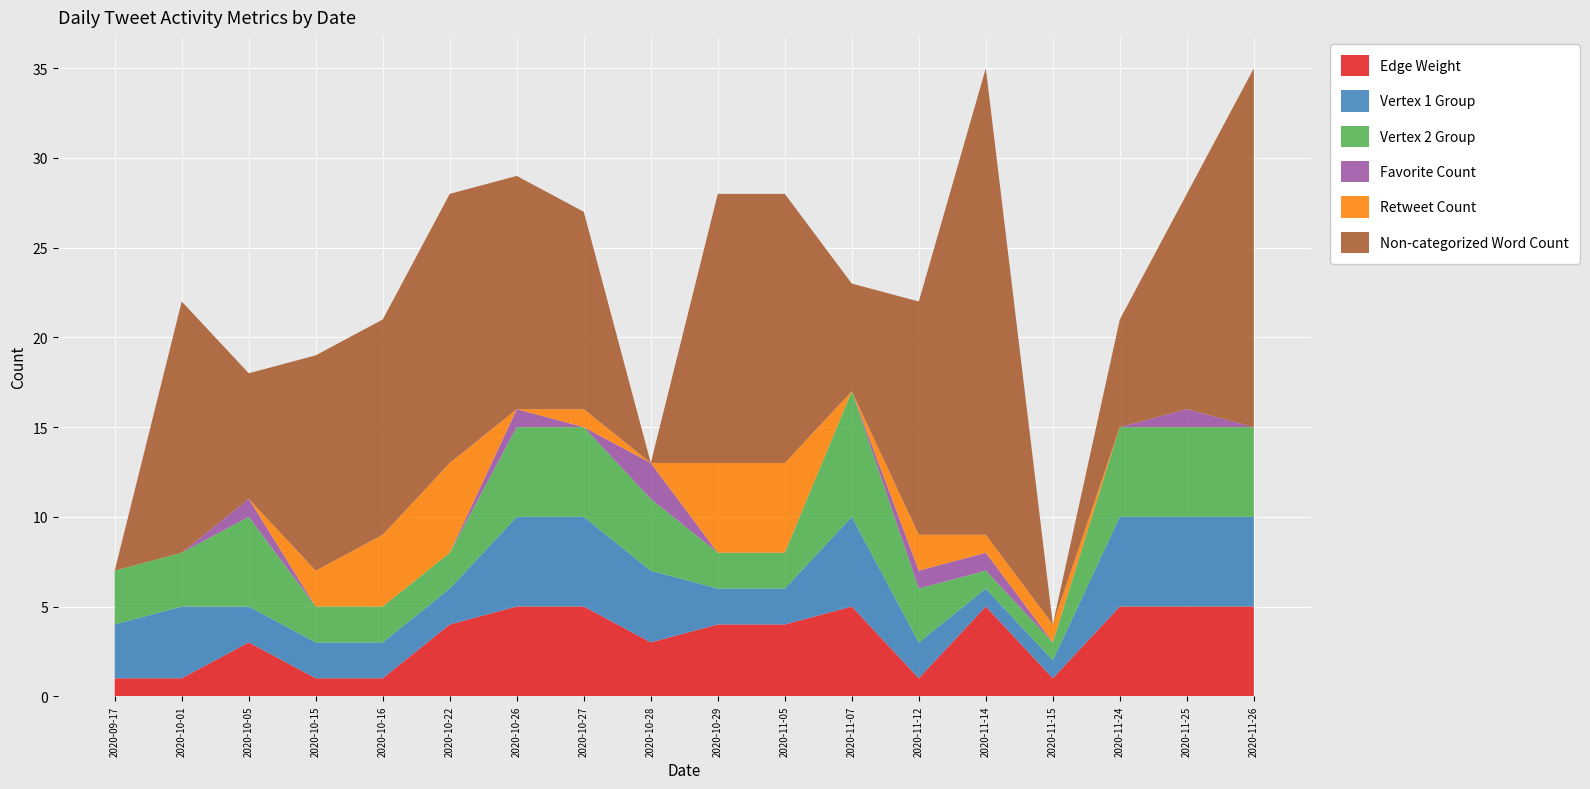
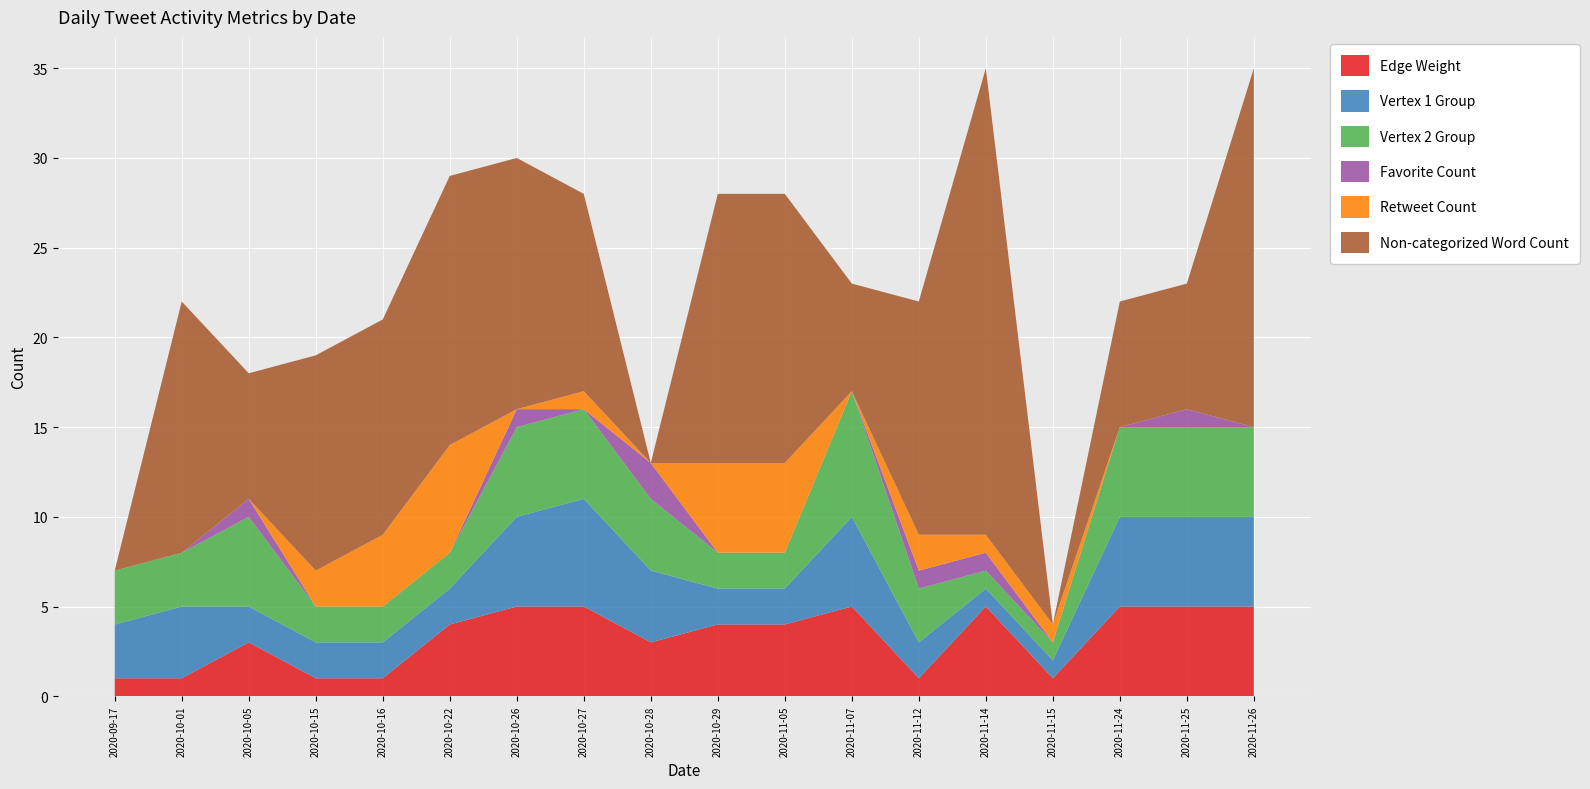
  {
    "Edge Weight": {
      "2020-09-17": 1,
      "2020-10-01": 1,
      "2020-10-05": 3,
      "2020-10-15": 1,
      "2020-10-16": 1,
      "2020-10-22": 4,
      "2020-10-26": 5,
      "2020-10-27": 5,
      "2020-10-28": 3,
      "2020-10-29": 4,
      "2020-11-05": 4,
      "2020-11-07": 5,
      "2020-11-12": 1,
      "2020-11-14": 5,
      "2020-11-15": 1,
      "2020-11-24": 5,
      "2020-11-25": 5,
      "2020-11-26": 5
    },
    "Vertex 1 Group": {
      "2020-09-17": 3,
      "2020-10-01": 4,
      "2020-10-05": 2,
      "2020-10-15": 2,
      "2020-10-16": 2,
      "2020-10-22": 2,
      "2020-10-26": 5,
-     "2020-10-27": 5,
+     "2020-10-27": 6,
      "2020-10-28": 4,
      "2020-10-29": 2,
      "2020-11-05": 2,
      "2020-11-07": 5,
      "2020-11-12": 2,
      "2020-11-14": 1,
      "2020-11-15": 1,
      "2020-11-24": 5,
      "2020-11-25": 5,
      "2020-11-26": 5
    },
    "Vertex 2 Group": {
      "2020-10-05": 5,
      "2020-10-26": 5,
      "2020-10-28": 4,
      "2020-11-12": 3,
      "2020-11-14": 1,
      "2020-11-25": 5
    },
    "Favorite Count": {
      "2020-11-12": 1,
      "2020-11-14": 1
    },
    "Retweet Count": {
      "2020-10-15": 2,
      "2020-10-16": 4,
-     "2020-10-22": 5,
+     "2020-10-22": 6,
      "2020-10-27": 1,
      "2020-10-29": 5,
      "2020-11-05": 5,
      "2020-11-12": 2,
      "2020-11-14": 1
    },
    "Non-categorized Word Count": {
      "2020-10-01": 14,
      "2020-10-05": 7,
      "2020-10-15": 12,
      "2020-10-16": 12,
      "2020-10-22": 15,
-     "2020-10-26": 13,
+     "2020-10-26": 14,
      "2020-10-27": 11,
      "2020-10-29": 15,
      "2020-11-05": 15,
      "2020-11-07": 6,
      "2020-11-12": 13,
      "2020-11-14": 26,
-     "2020-11-24": 6,
-     "2020-11-25": 12,
+     "2020-11-24": 7,
+     "2020-11-25": 7,
      "2020-11-26": 20
    }
  }
